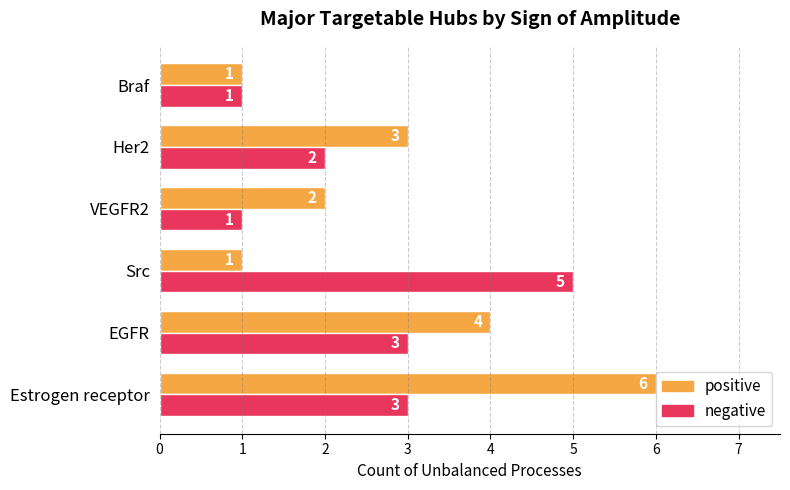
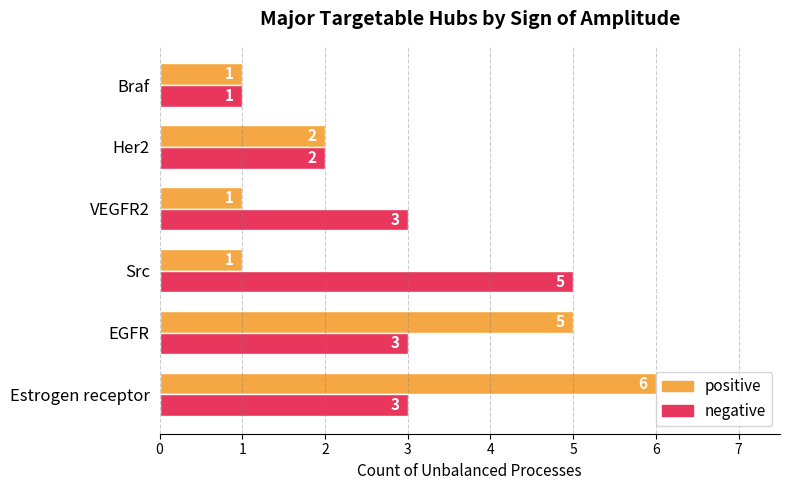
  {
    "positive": {
      "Braf": 1,
-     "Her2": 3,
-     "VEGFR2": 2,
+     "Her2": 2,
+     "VEGFR2": 1,
      "Src": 1,
-     "EGFR": 4,
+     "EGFR": 5,
      "Estrogen receptor": 6
    },
    "negative": {
      "Braf": 1,
      "Her2": 2,
-     "VEGFR2": 1,
+     "VEGFR2": 3,
      "Src": 5,
      "EGFR": 3,
      "Estrogen receptor": 3
    }
  }
